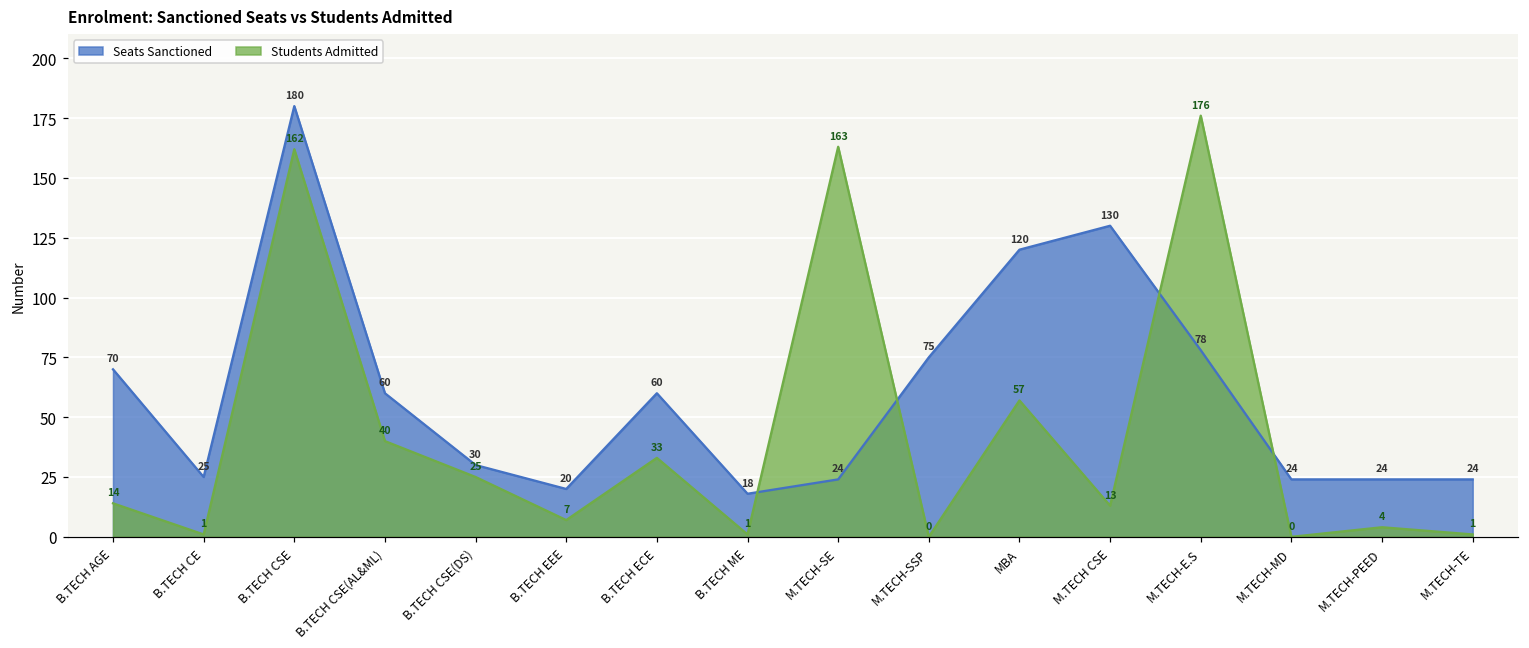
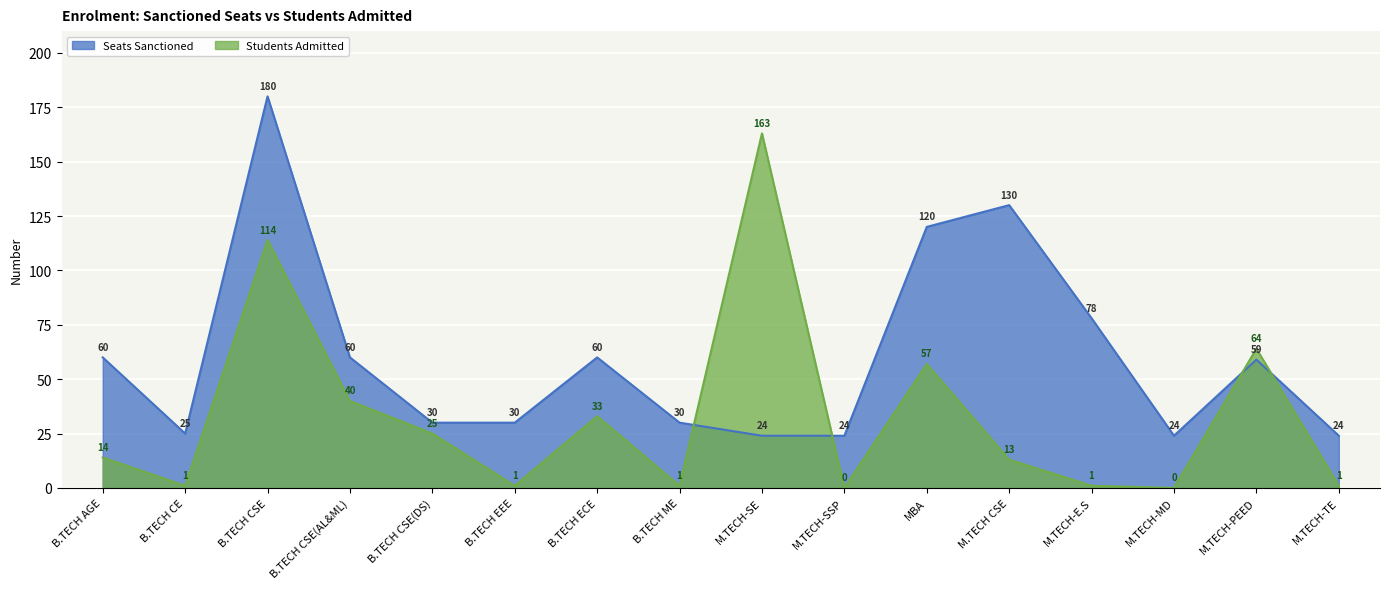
  {
    "Seats Sanctioned": {
-     "B.TECH AGE": 70,
+     "B.TECH AGE": 60,
      "B.TECH CE": 25,
      "B.TECH CSE": 180,
      "B.TECH CSE(AL&ML)": 60,
      "B.TECH CSE(DS)": 30,
-     "B.TECH EEE": 20,
+     "B.TECH EEE": 30,
      "B.TECH ECE": 60,
-     "B.TECH ME": 18,
+     "B.TECH ME": 30,
      "M.TECH-SE": 24,
-     "M.TECH-SSP": 75,
+     "M.TECH-SSP": 24,
      "MBA": 120,
      "M.TECH CSE": 130,
      "M.TECH-E.S": 78,
      "M.TECH-MD": 24,
-     "M.TECH-PEED": 24,
+     "M.TECH-PEED": 59,
      "M.TECH-TE": 24
    },
    "Students Admitted": {
      "B.TECH AGE": 14,
      "B.TECH CE": 1,
-     "B.TECH CSE": 162,
+     "B.TECH CSE": 114,
      "B.TECH CSE(AL&ML)": 40,
-     "B.TECH EEE": 7,
+     "B.TECH EEE": 1,
      "B.TECH ECE": 33,
      "B.TECH ME": 1,
      "M.TECH-SE": 163,
      "M.TECH-SSP": 0,
      "MBA": 57,
      "M.TECH CSE": 13,
-     "M.TECH-E.S": 176,
+     "M.TECH-E.S": 1,
      "M.TECH-MD": 0,
-     "M.TECH-PEED": 4,
+     "M.TECH-PEED": 64,
      "M.TECH-TE": 1
    }
  }
